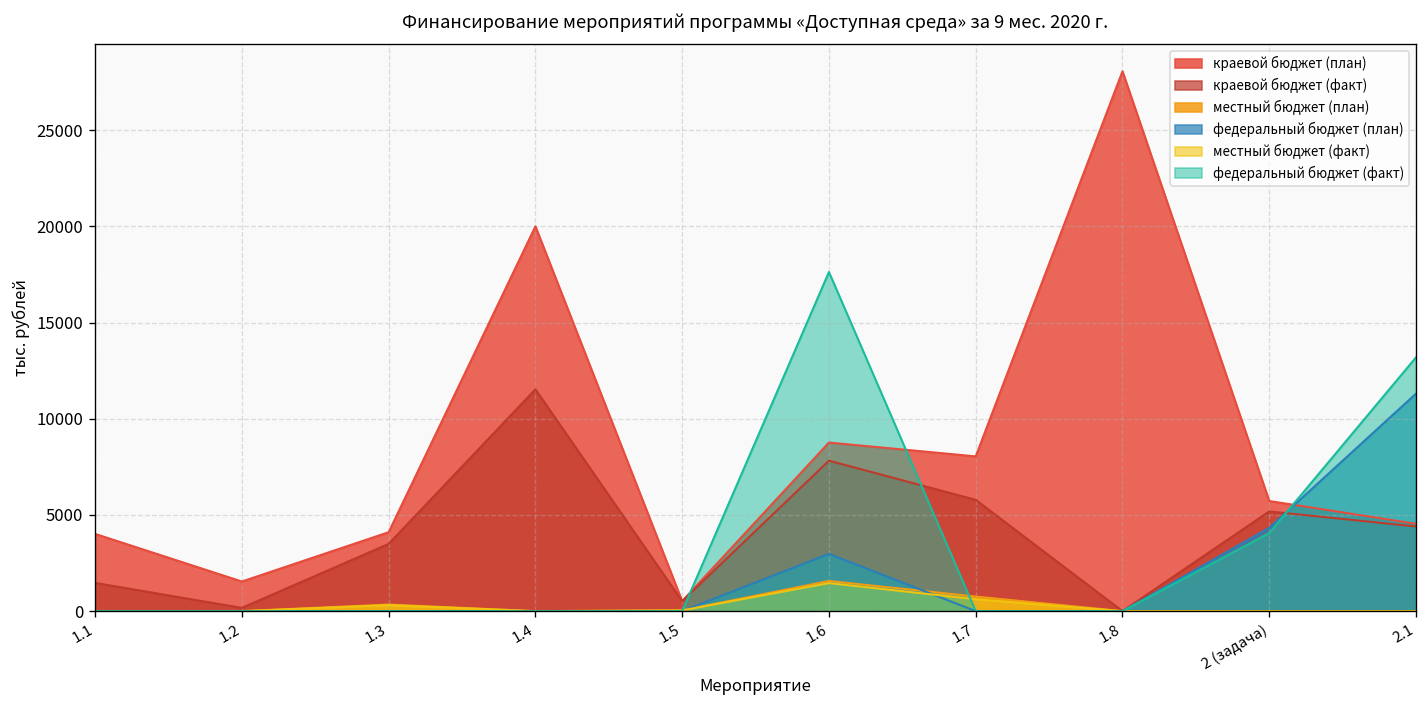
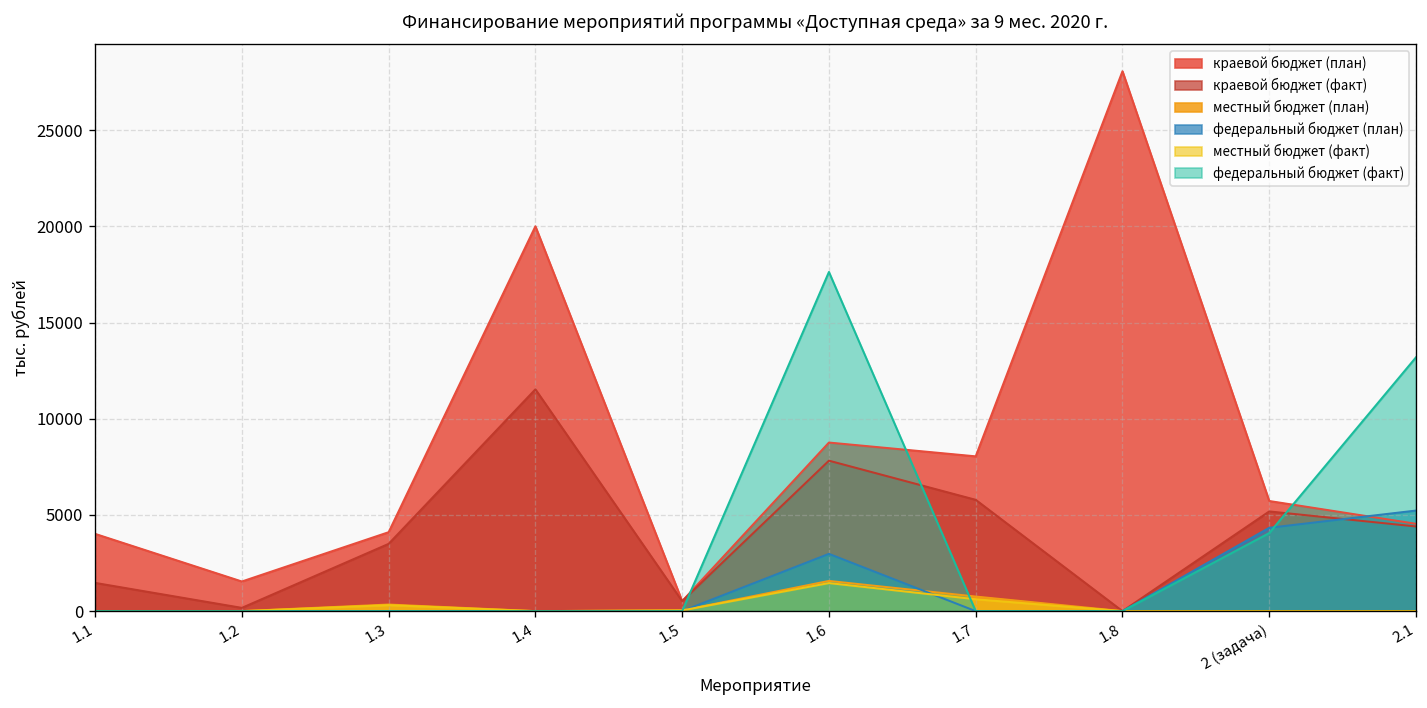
  {
    "федеральный бюджет (план)": {
      "1.6": 3000,
      "2 (задача)": 4300,
-     "2.1": 11300
+     "2.1": 5200
    },
    "федеральный бюджет (факт)": {
      "1.6": 17600,
      "2 (задача)": 4100,
      "2.1": 13200
    }
  }
